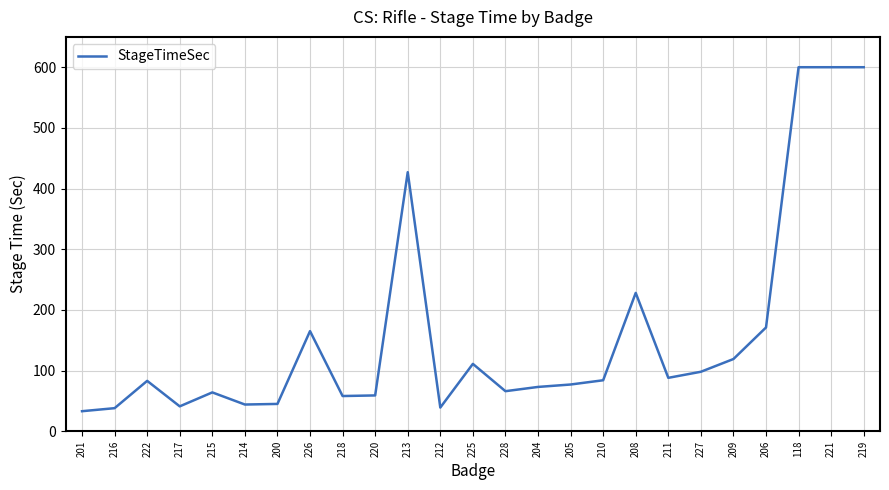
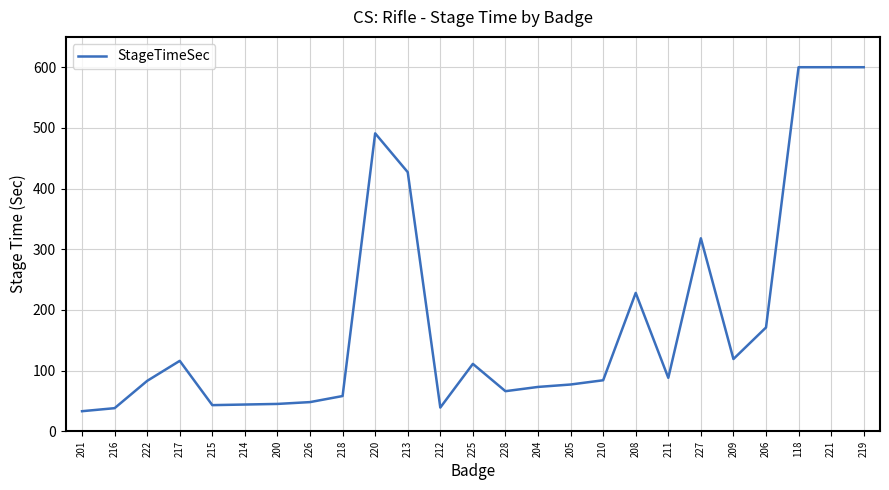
  {
    "201": 30,
    "216": 40,
    "222": 80,
-   "217": 40,
-   "215": 60,
+   "217": 120,
+   "215": 40,
    "214": 40,
    "200": 50,
-   "226": 170,
+   "226": 50,
    "218": 60,
-   "220": 60,
+   "220": 490,
    "213": 430,
    "212": 40,
    "225": 110,
    "228": 70,
    "204": 70,
    "205": 80,
    "210": 80,
    "208": 230,
    "211": 90,
-   "227": 100,
+   "227": 320,
    "209": 120,
    "206": 170,
    "118": 600,
    "221": 600,
    "219": 600
  }
